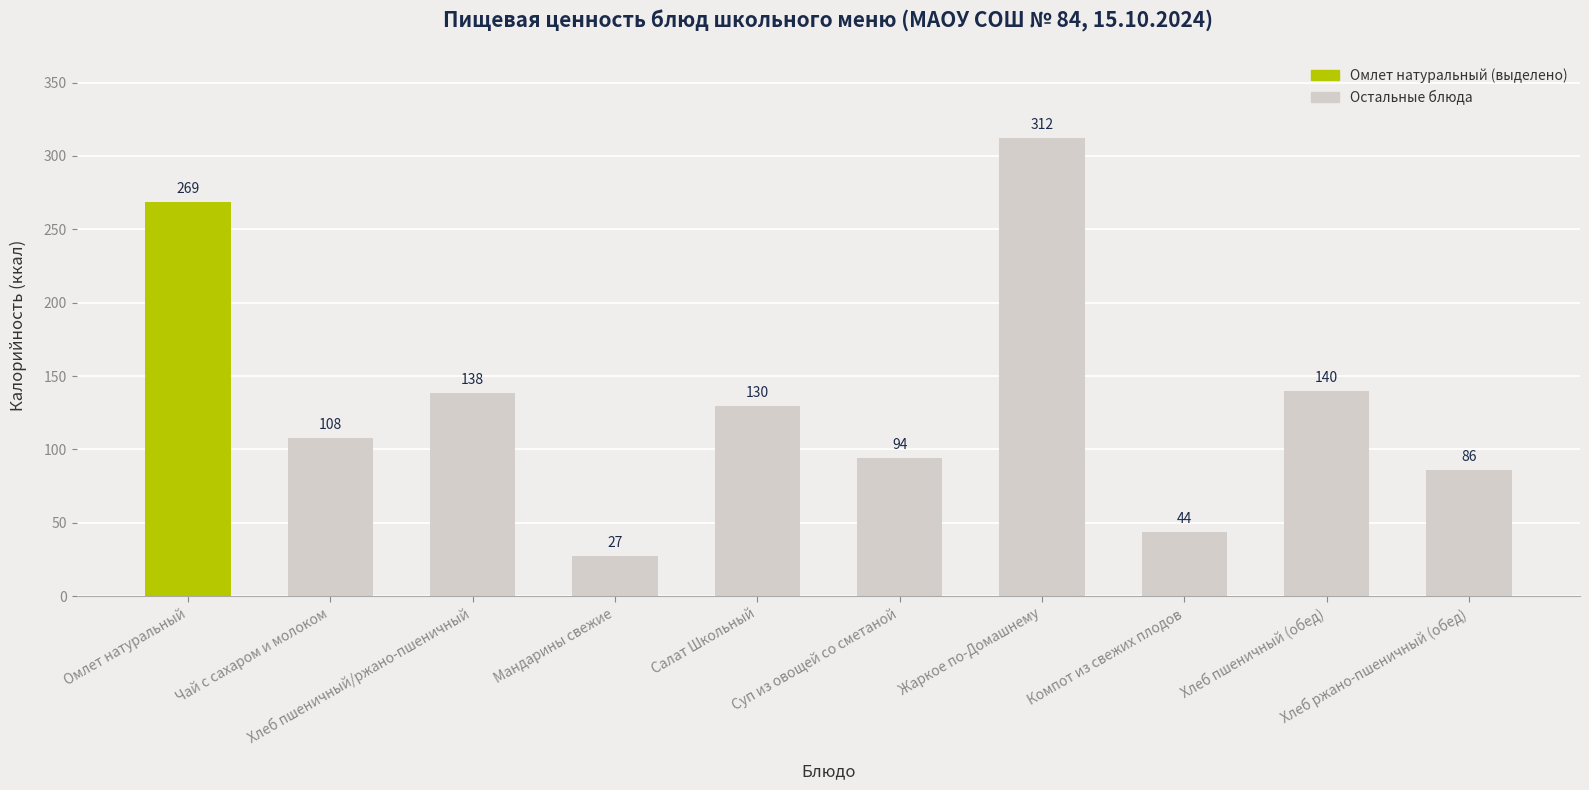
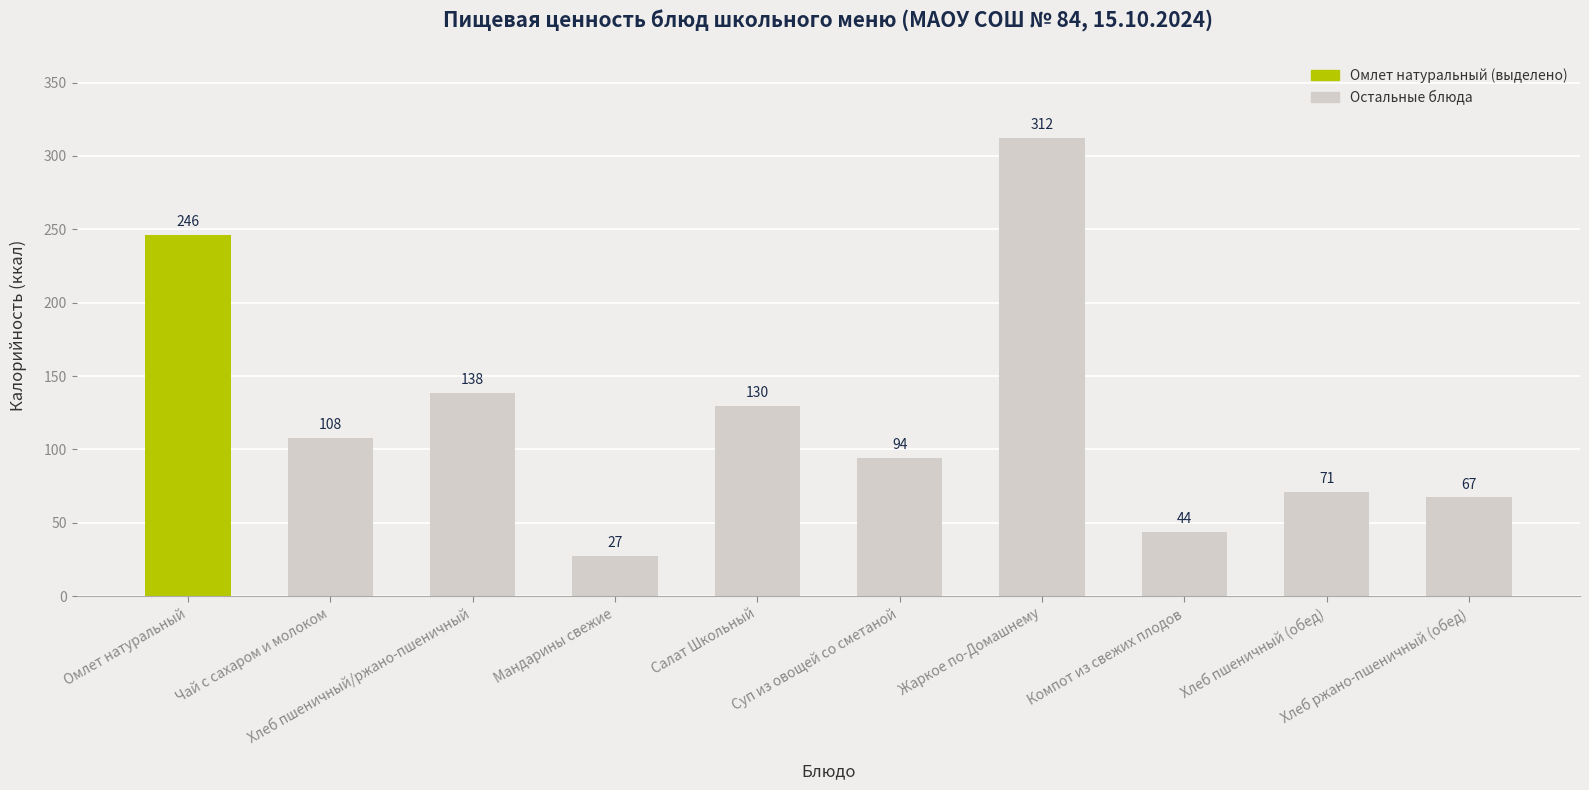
  {
-   "Омлет натуральный": 269,
+   "Омлет натуральный": 246,
    "Чай с сахаром и молоком": 108,
    "Хлеб пшеничный/ржано-пшеничный": 138,
    "Мандарины свежие": 27,
    "Салат Школьный": 130,
    "Суп из овощей со сметаной": 94,
    "Жаркое по-Домашнему": 312,
    "Компот из свежих плодов": 44,
-   "Хлеб пшеничный (обед)": 140,
-   "Хлеб ржано-пшеничный (обед)": 86
+   "Хлеб пшеничный (обед)": 71,
+   "Хлеб ржано-пшеничный (обед)": 67
  }
